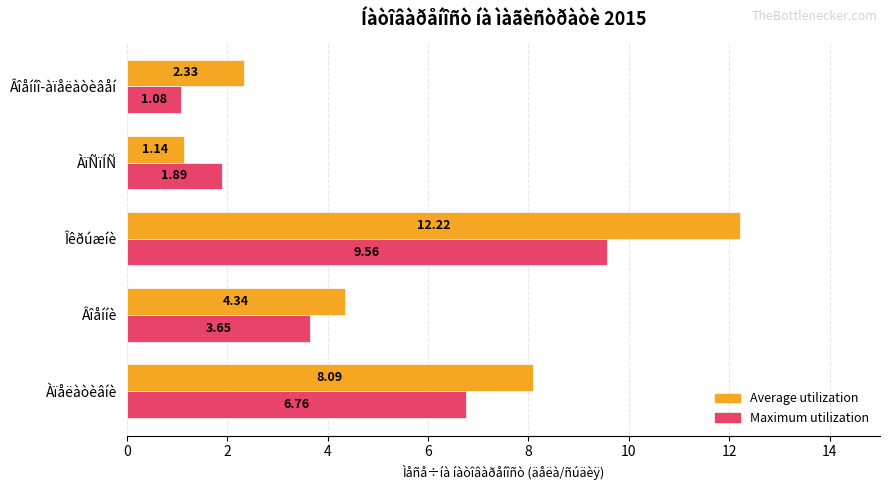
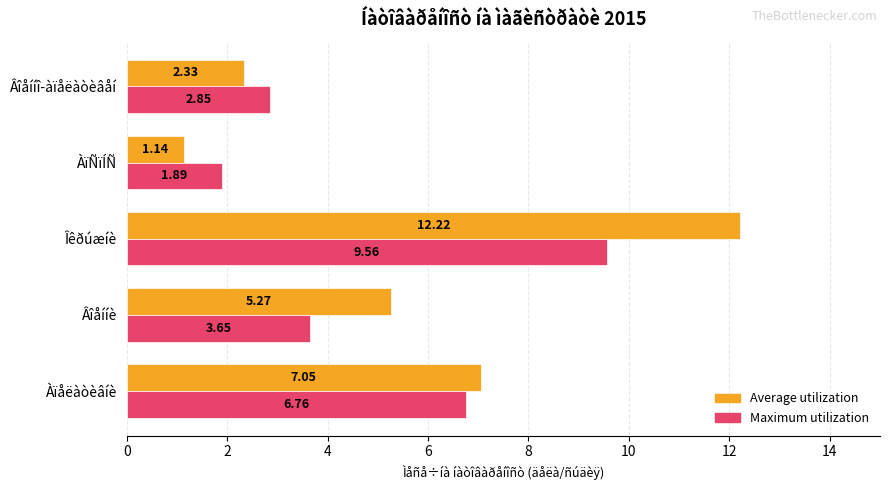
  {
    "Average utilization": {
      "Âîåííî-àïåëàòèâåí": 2.33,
      "ÀïÑïÍÑ": 1.14,
      "Îêðúæíè": 12.22,
-     "Âîåííè": 4.34,
-     "Àïåëàòèâíè": 8.09
+     "Âîåííè": 5.27,
+     "Àïåëàòèâíè": 7.05
    },
    "Maximum utilization": {
-     "Âîåííî-àïåëàòèâåí": 1.08,
+     "Âîåííî-àïåëàòèâåí": 2.85,
      "ÀïÑïÍÑ": 1.89,
      "Îêðúæíè": 9.56,
      "Âîåííè": 3.65,
      "Àïåëàòèâíè": 6.76
    }
  }
